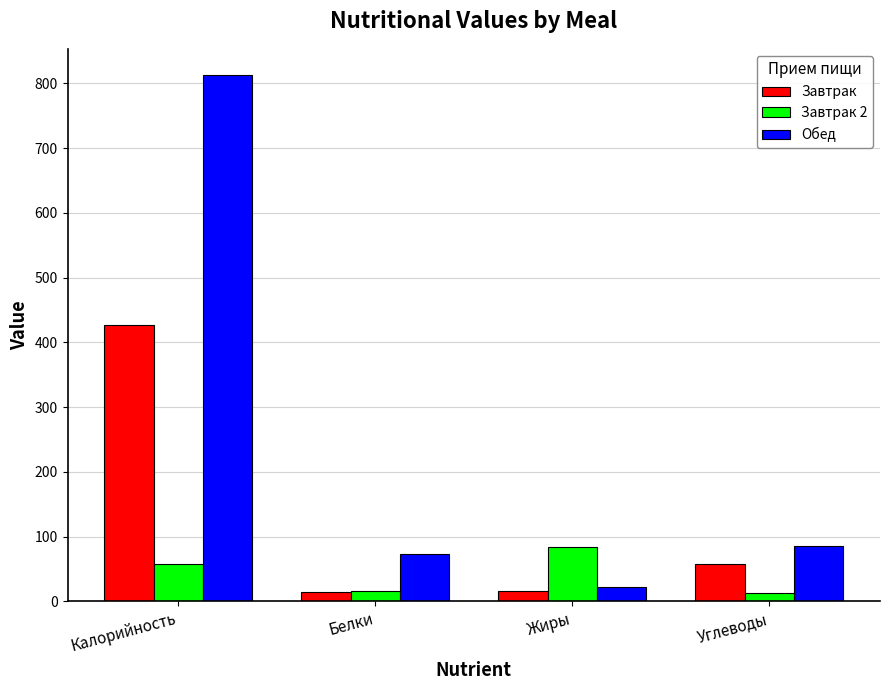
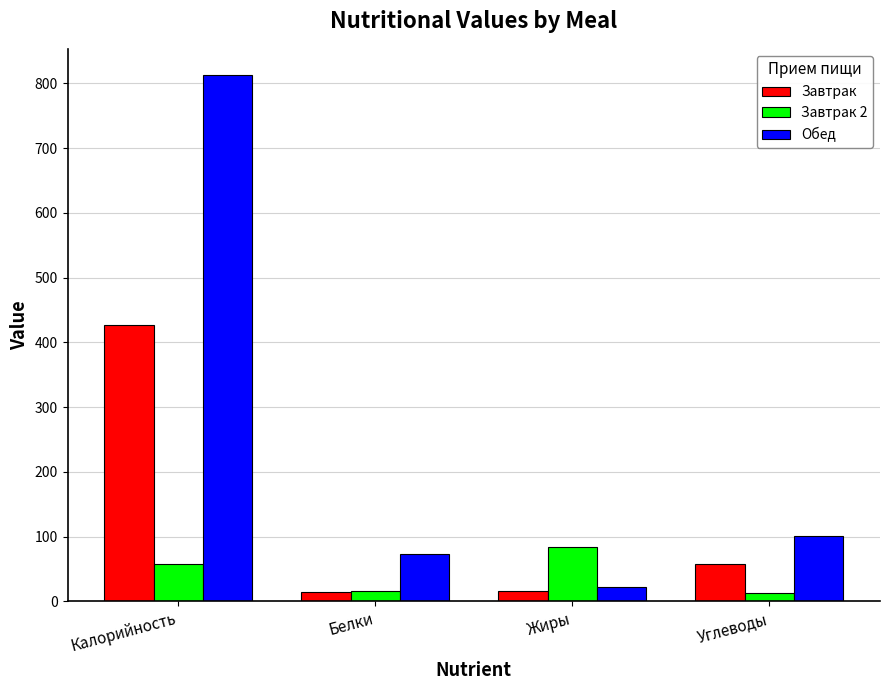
  {
    "Завтрак": {
      "Калорийность": 430,
      "Белки": 10,
      "Жиры": 20,
      "Углеводы": 60
    },
    "Завтрак 2": {
      "Калорийность": 60,
      "Белки": 20,
      "Жиры": 80,
      "Углеводы": 10
    },
    "Обед": {
      "Калорийность": 810,
      "Белки": 70,
      "Жиры": 20,
-     "Углеводы": 90
+     "Углеводы": 100
    }
  }
